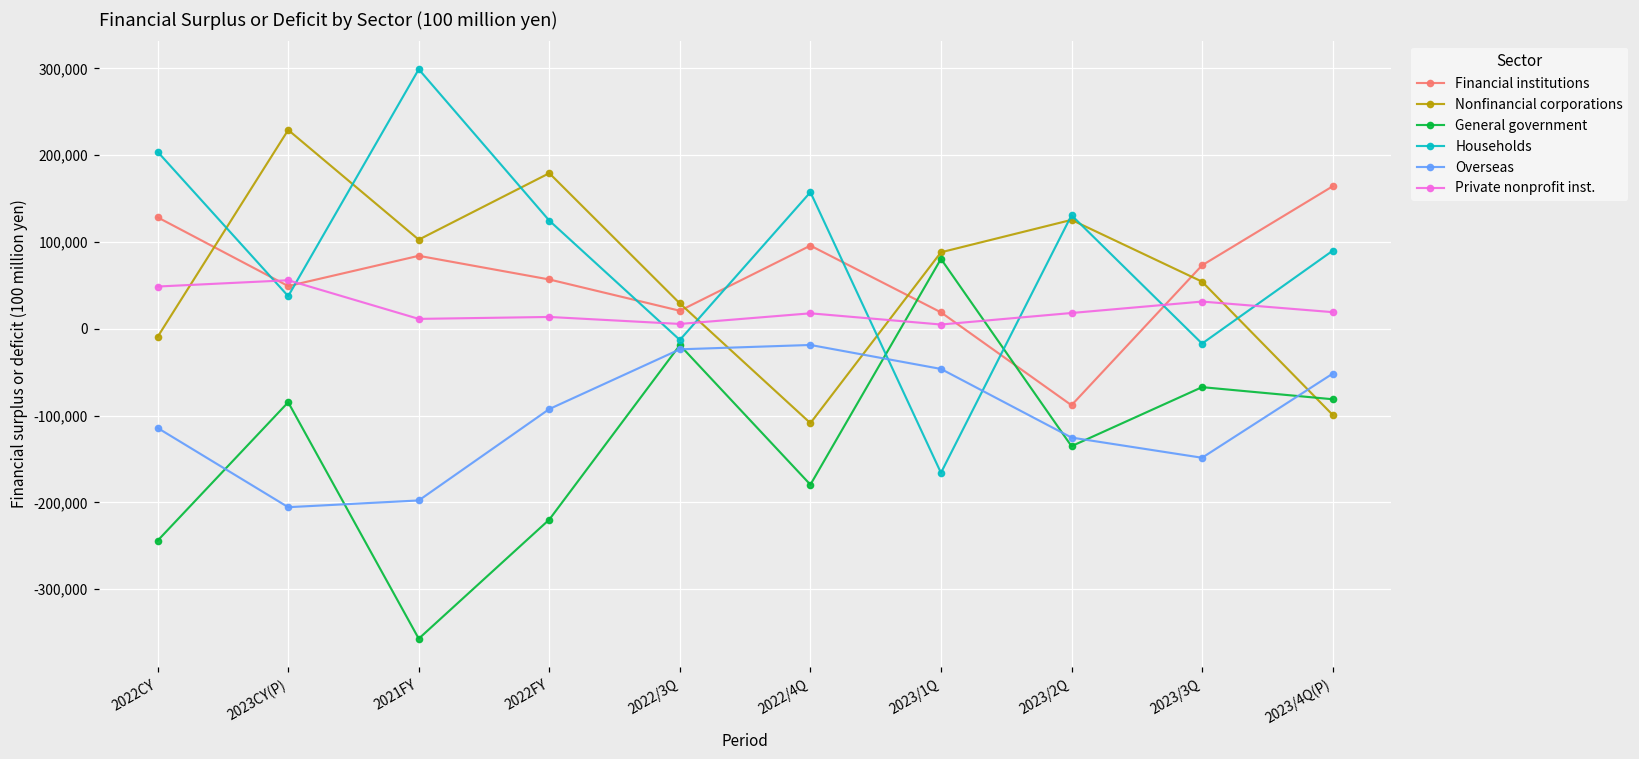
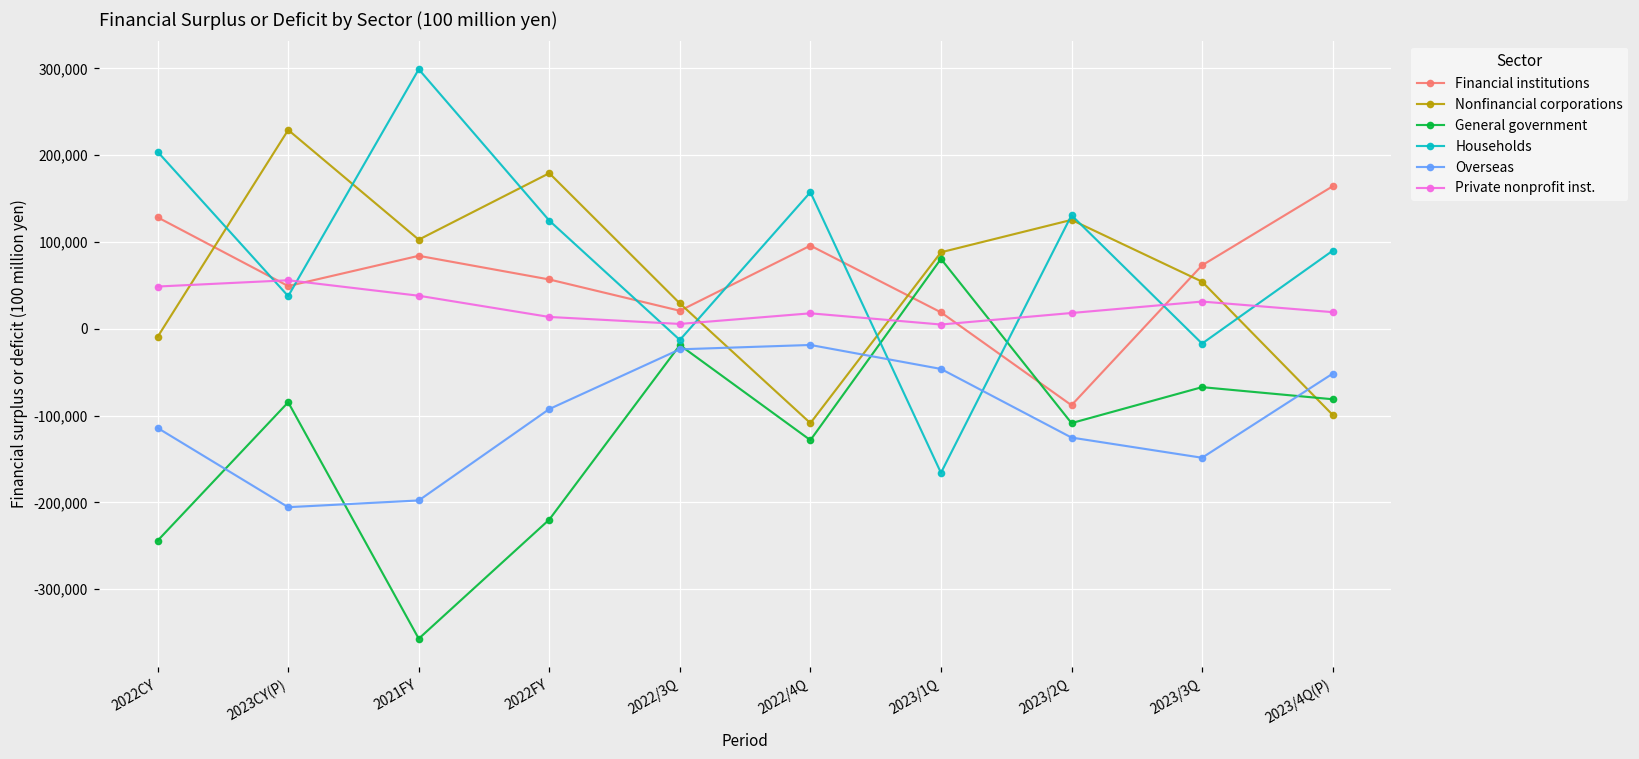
  {
    "Financial institutions": {
      "2022CY": "130,000",
      "2023CY(P)": "50,000",
      "2021FY": "80,000",
      "2022FY": "60,000",
      "2022/3Q": "20,000",
      "2022/4Q": "100,000",
      "2023/1Q": "20,000",
      "2023/2Q": "-90,000",
      "2023/3Q": "70,000",
      "2023/4Q(P)": "160,000"
    },
    "Nonfinancial corporations": {
      "2022CY": "-10,000",
      "2023CY(P)": "230,000",
      "2021FY": "100,000",
      "2022FY": "180,000",
      "2022/3Q": "30,000",
      "2022/4Q": "-110,000",
      "2023/1Q": "90,000",
      "2023/2Q": "130,000",
      "2023/3Q": "50,000",
      "2023/4Q(P)": "-100,000"
    },
    "General government": {
      "2022CY": "-240,000",
      "2023CY(P)": "-80,000",
      "2021FY": "-360,000",
      "2022FY": "-220,000",
      "2022/3Q": "-20,000",
-     "2022/4Q": "-180,000",
+     "2022/4Q": "-130,000",
      "2023/1Q": "80,000",
-     "2023/2Q": "-140,000",
+     "2023/2Q": "-110,000",
      "2023/3Q": "-70,000",
      "2023/4Q(P)": "-80,000"
    },
    "Households": {
      "2022CY": "200,000",
      "2023CY(P)": "40,000",
      "2021FY": "300,000",
      "2022FY": "120,000",
      "2022/3Q": "-10,000",
      "2022/4Q": "160,000",
      "2023/1Q": "-170,000",
      "2023/2Q": "130,000",
      "2023/3Q": "-20,000",
      "2023/4Q(P)": "90,000"
    },
    "Overseas": {
      "2022CY": "-110,000",
      "2023CY(P)": "-210,000",
      "2021FY": "-200,000",
      "2022FY": "-90,000",
      "2022/3Q": "-20,000",
      "2022/4Q": "-20,000",
      "2023/1Q": "-50,000",
      "2023/2Q": "-130,000",
      "2023/3Q": "-150,000",
      "2023/4Q(P)": "-50,000"
    },
    "Private nonprofit inst.": {
      "2022CY": "50,000",
      "2023CY(P)": "60,000",
-     "2021FY": "10,000",
+     "2021FY": "40,000",
      "2022FY": "10,000",
      "2022/3Q": "10,000",
      "2022/4Q": "20,000",
      "2023/1Q": "0",
      "2023/2Q": "20,000",
      "2023/3Q": "30,000",
      "2023/4Q(P)": "20,000"
    }
  }
